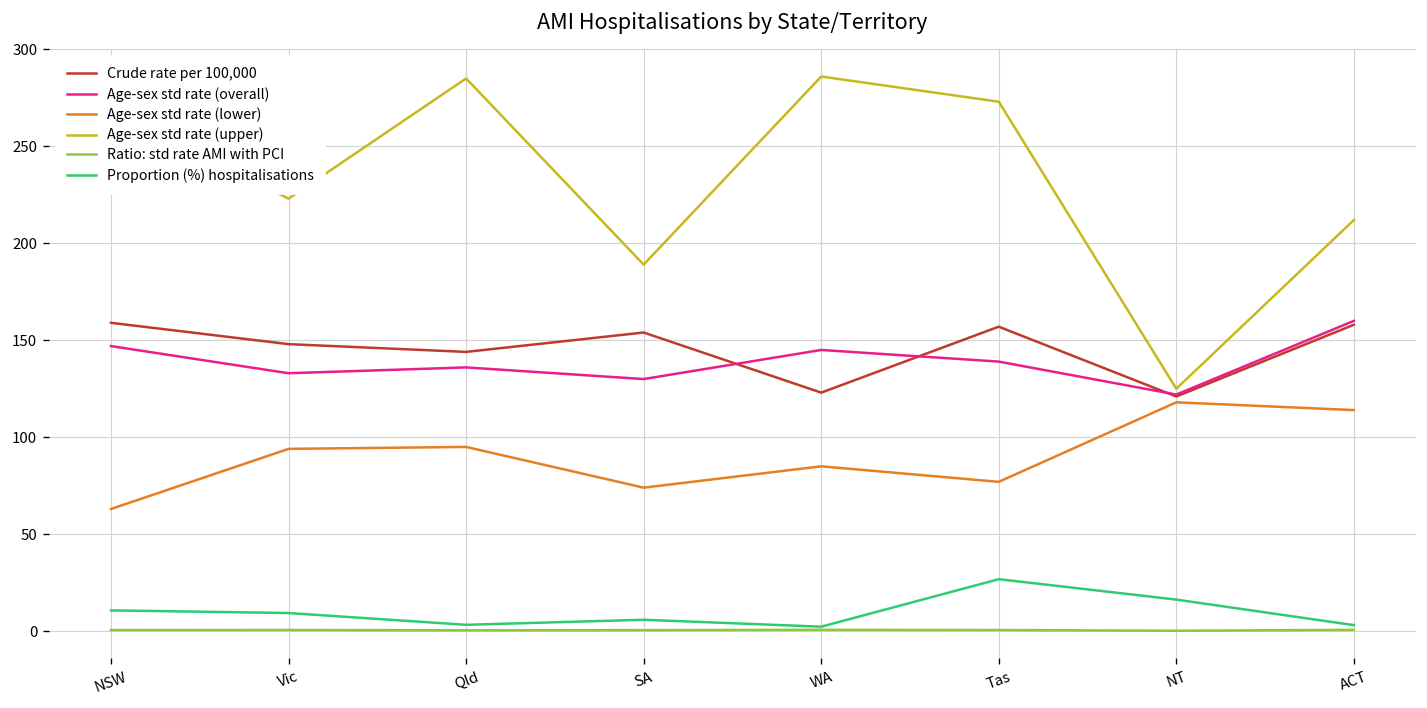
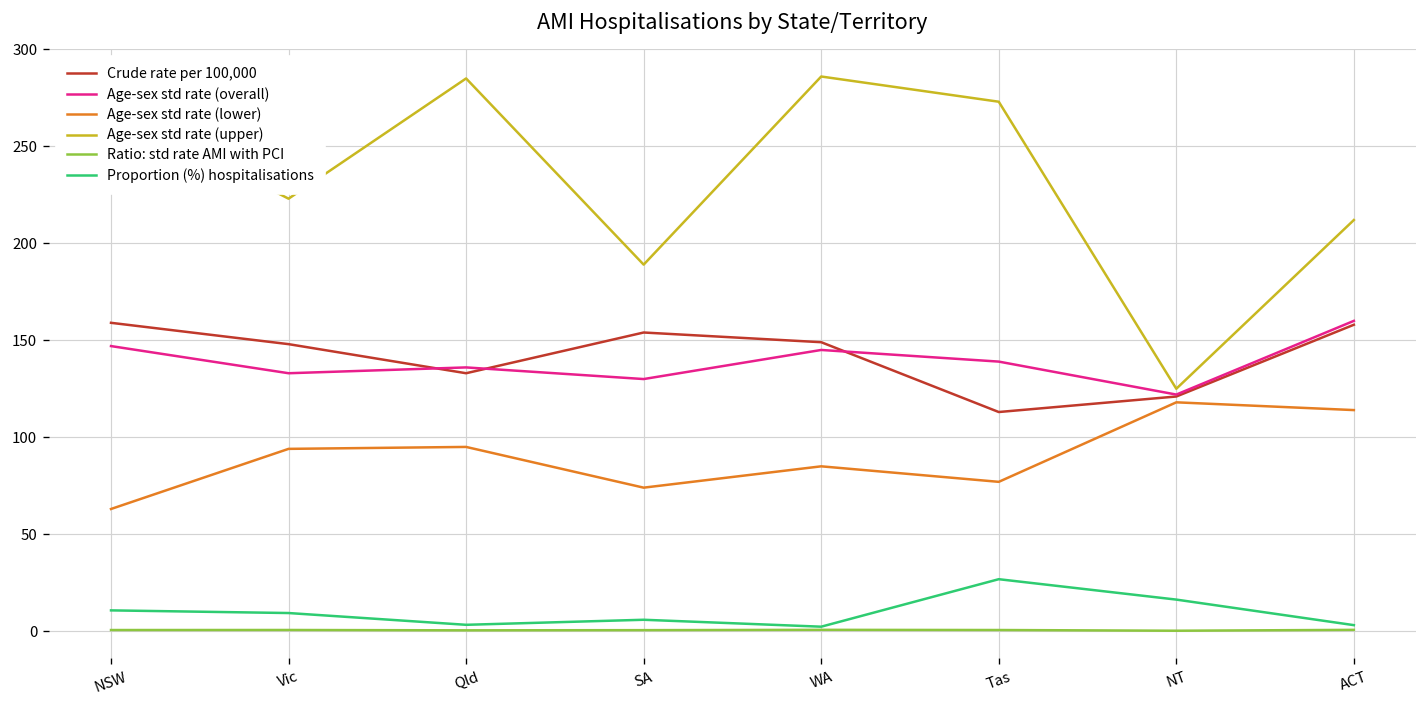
  {
    "Crude rate per 100,000": {
      "NSW": 159,
      "Vic": 148,
-     "Qld": 144,
+     "Qld": 133,
      "SA": 154,
-     "WA": 123,
-     "Tas": 157,
+     "WA": 149,
+     "Tas": 113,
      "ACT": 158
    },
    "Age-sex std rate (overall)": {
      "NSW": 147,
      "Vic": 133,
      "Qld": 136,
      "SA": 130,
      "WA": 145,
      "Tas": 139,
      "ACT": 160
    },
    "Age-sex std rate (lower)": {
      "NSW": 63,
      "Vic": 94,
      "Qld": 95,
      "SA": 74,
      "WA": 85,
      "Tas": 77,
      "NT": 118,
      "ACT": 114
    },
    "Age-sex std rate (upper)": {
      "Qld": 285,
      "SA": 189,
      "WA": 286,
      "Tas": 273,
      "NT": 125,
      "ACT": 212
    },
    "Ratio: std rate AMI with PCI": {
      "NSW": 1,
      "Vic": 1,
      "Qld": 0,
      "SA": 1,
      "WA": 1,
      "Tas": 1,
      "NT": 0,
      "ACT": 1
    },
    "Proportion (%) hospitalisations": {
      "NSW": 11,
      "Vic": 9,
      "Qld": 3,
      "SA": 6,
      "WA": 2,
      "Tas": 27,
      "NT": 16,
      "ACT": 3
    }
  }
